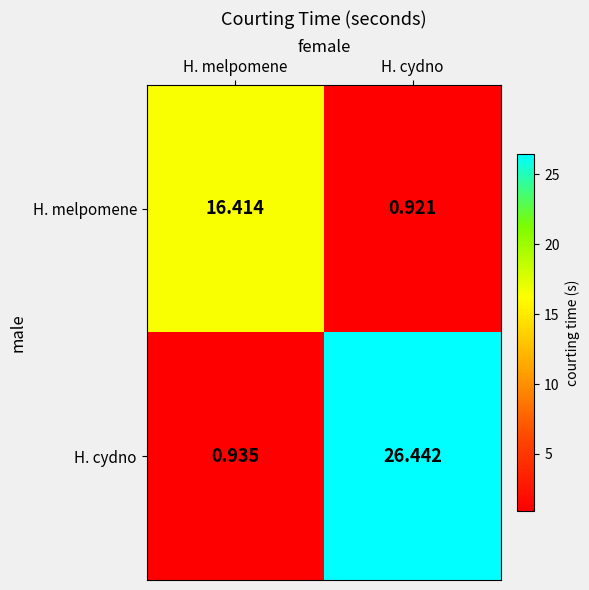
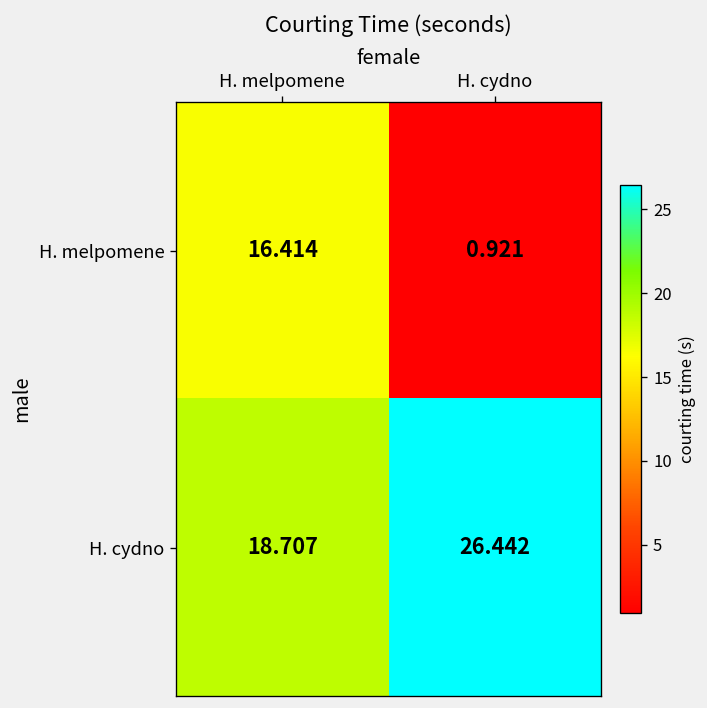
  {
    "H. melpomene": {
      "H. melpomene": 16.414,
      "H. cydno": 0.921
    },
    "H. cydno": {
-     "H. melpomene": 0.935,
+     "H. melpomene": 18.707,
      "H. cydno": 26.442
    }
  }
